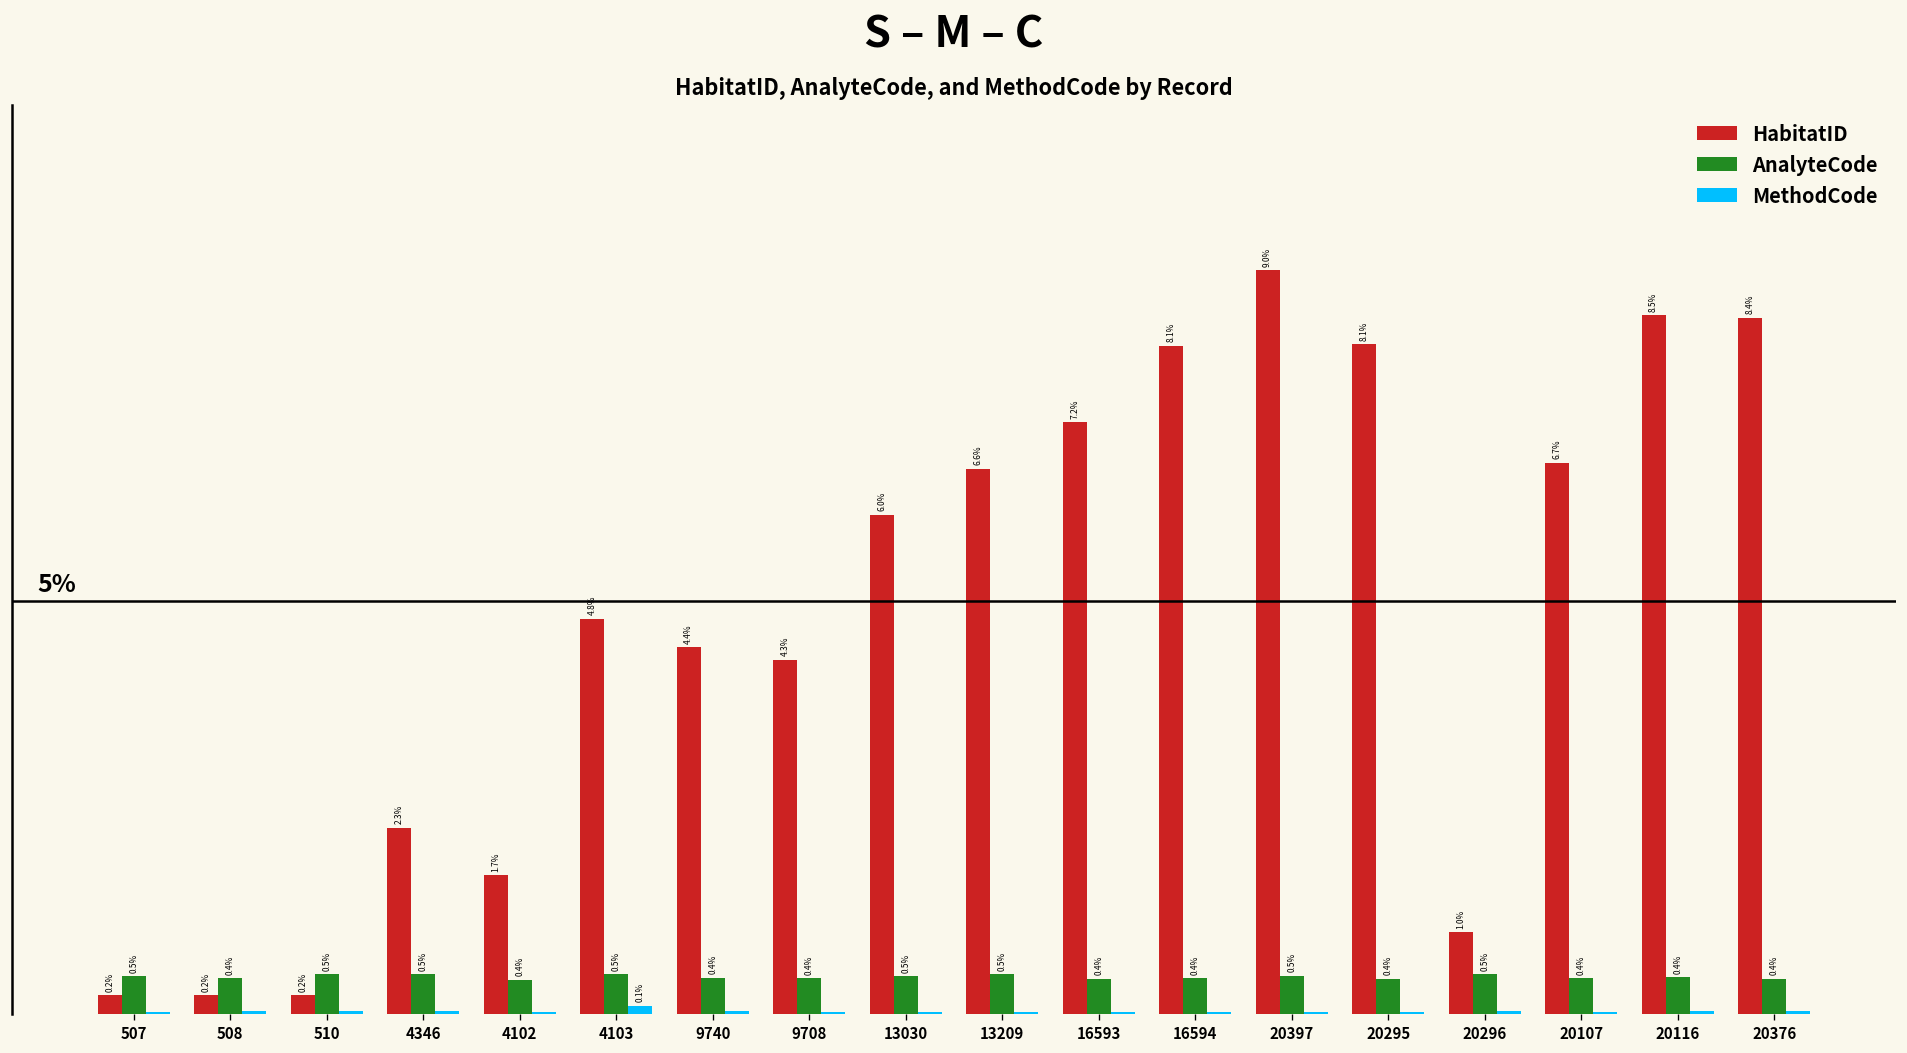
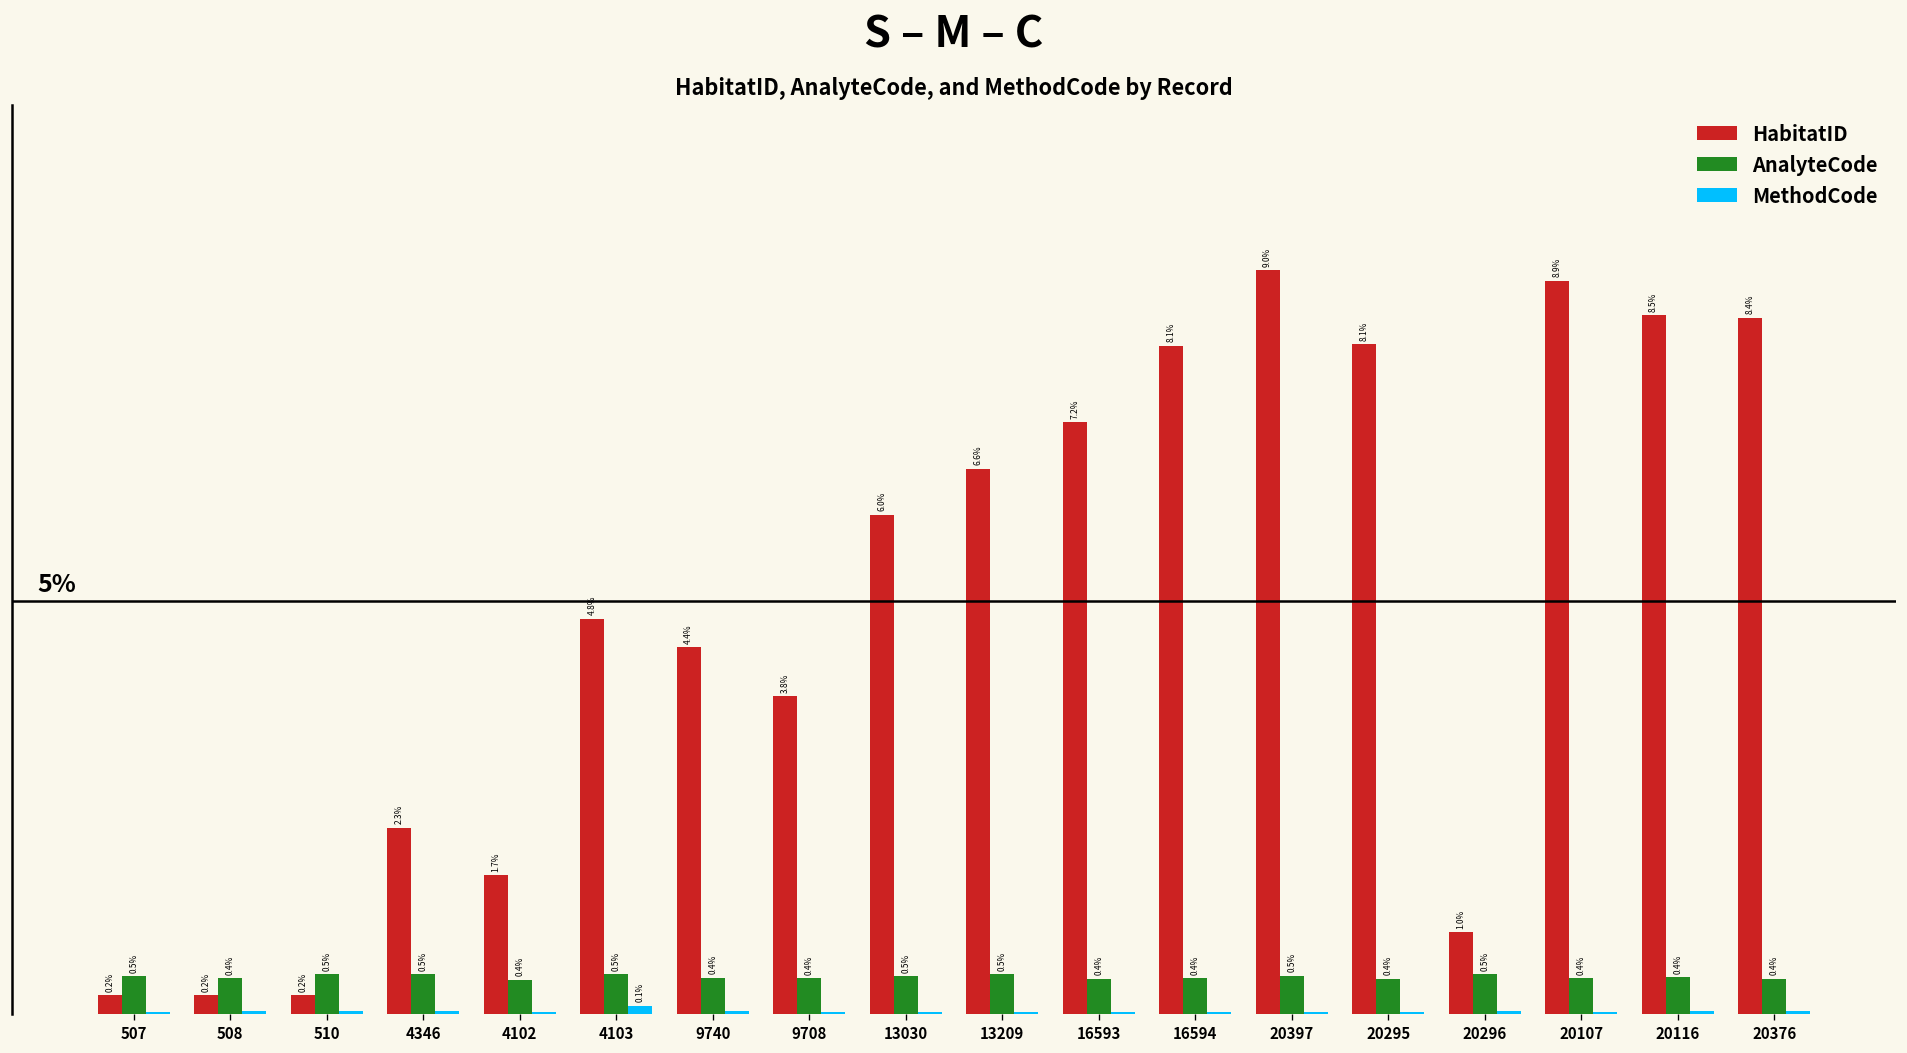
  {
    "HabitatID": {
      "507": "0.2%",
      "508": "0.2%",
      "510": "0.2%",
      "4346": "2.3%",
      "4102": "1.7%",
      "4103": "4.8%",
      "9740": "4.4%",
-     "9708": "4.3%",
+     "9708": "3.8%",
      "13030": "6.0%",
      "13209": "6.6%",
      "16593": "7.2%",
      "16594": "8.1%",
      "20397": "9.0%",
      "20295": "8.1%",
      "20296": "1.0%",
-     "20107": "6.7%",
+     "20107": "8.9%",
      "20116": "8.5%",
      "20376": "8.4%"
    },
    "AnalyteCode": {
      "507": "0.5%",
      "508": "0.4%",
      "510": "0.5%",
      "4346": "0.5%",
      "4102": "0.4%",
      "4103": "0.5%",
      "9740": "0.4%",
      "9708": "0.4%",
      "13030": "0.5%",
      "13209": "0.5%",
      "16593": "0.4%",
      "16594": "0.4%",
      "20397": "0.5%",
      "20295": "0.4%",
      "20296": "0.5%",
      "20107": "0.4%",
      "20116": "0.4%",
      "20376": "0.4%"
    },
    "MethodCode": {
      "4103": "0.1%"
    }
  }
